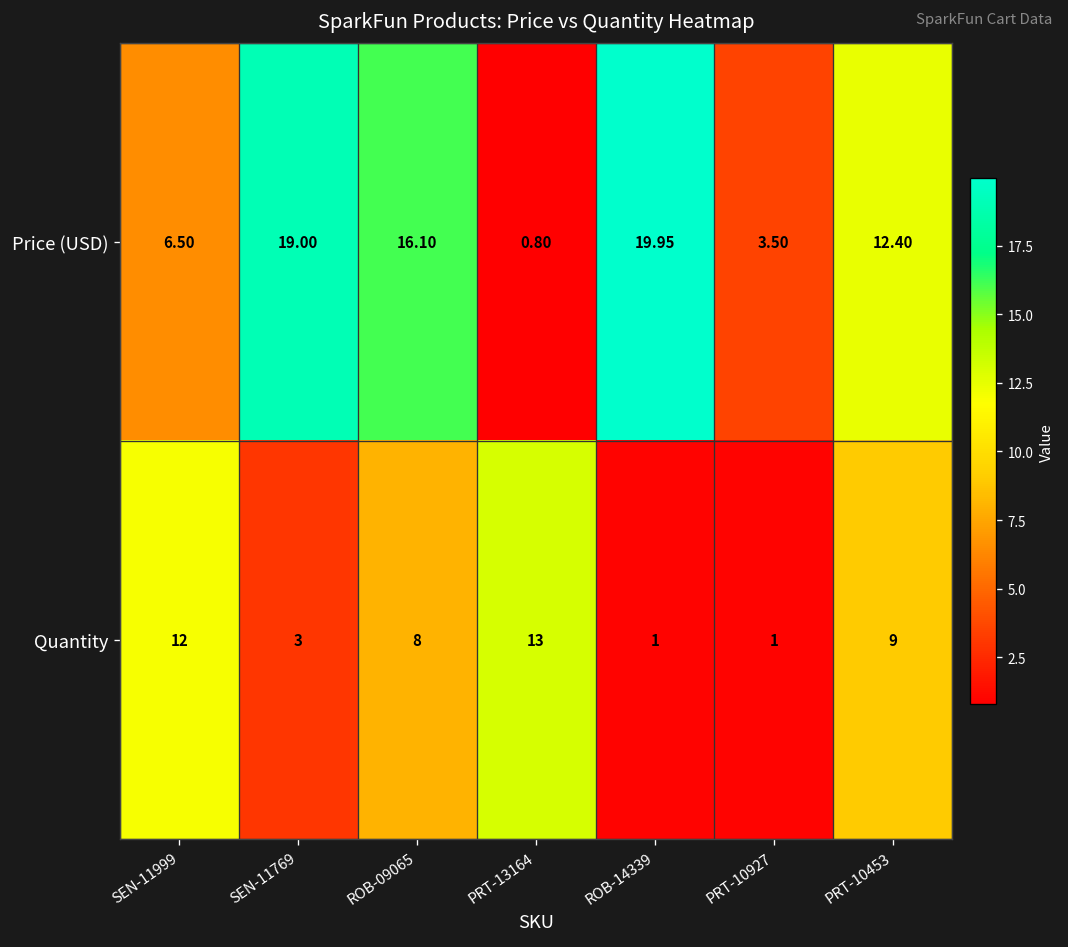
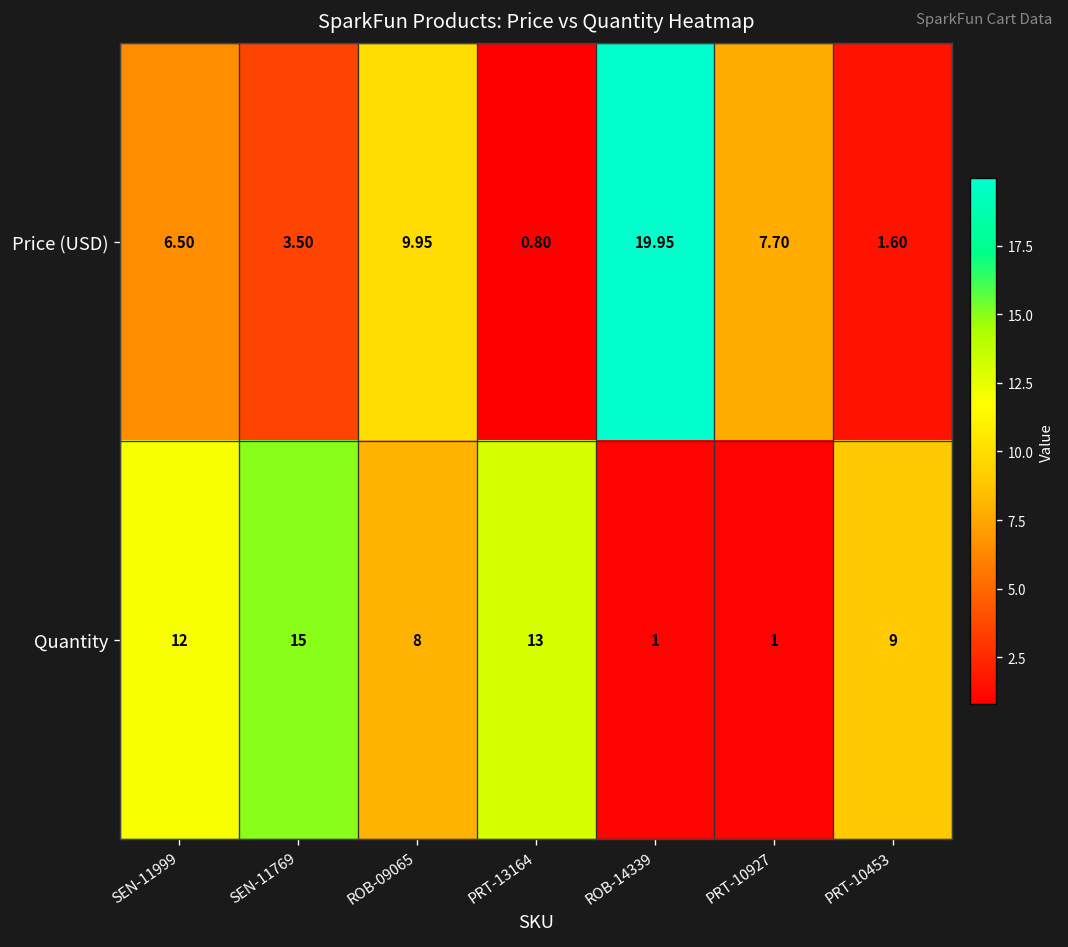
  {
    "Price (USD)": {
      "SEN-11999": 6.50,
-     "SEN-11769": 19.00,
-     "ROB-09065": 16.10,
+     "SEN-11769": 3.50,
+     "ROB-09065": 9.95,
      "PRT-13164": 0.80,
      "ROB-14339": 19.95,
-     "PRT-10927": 3.50,
-     "PRT-10453": 12.40
+     "PRT-10927": 7.70,
+     "PRT-10453": 1.60
    },
    "Quantity": {
      "SEN-11999": 12,
-     "SEN-11769": 3,
+     "SEN-11769": 15,
      "ROB-09065": 8,
      "PRT-13164": 13,
      "ROB-14339": 1,
      "PRT-10927": 1,
      "PRT-10453": 9
    }
  }
